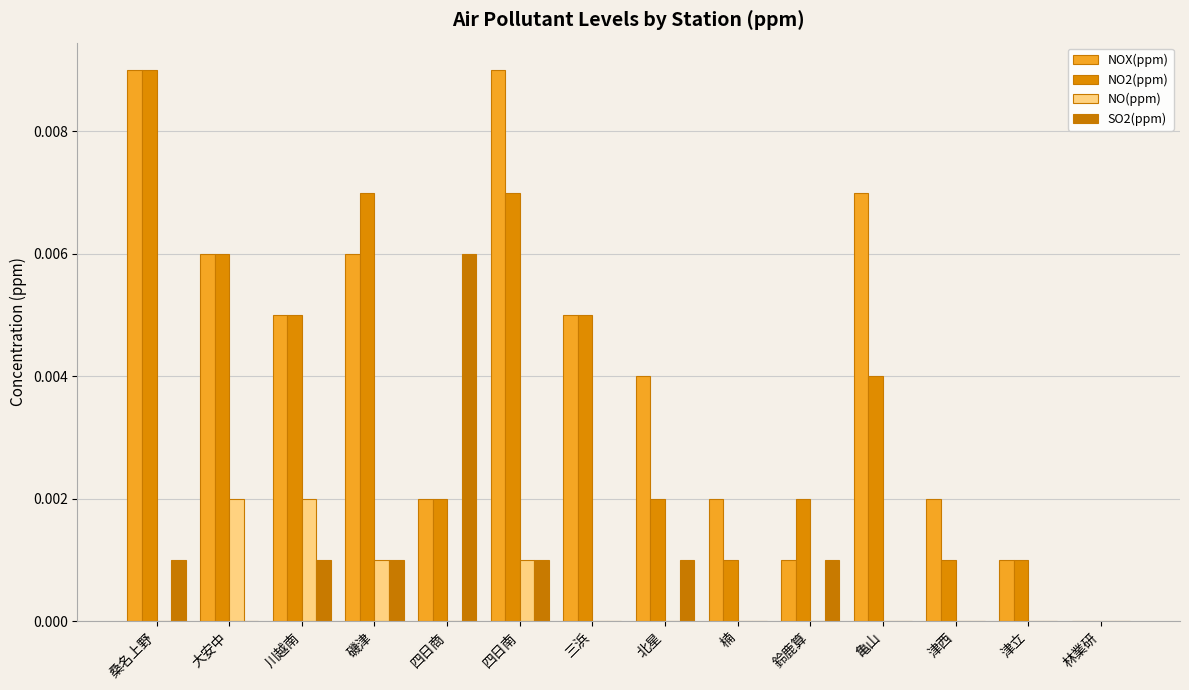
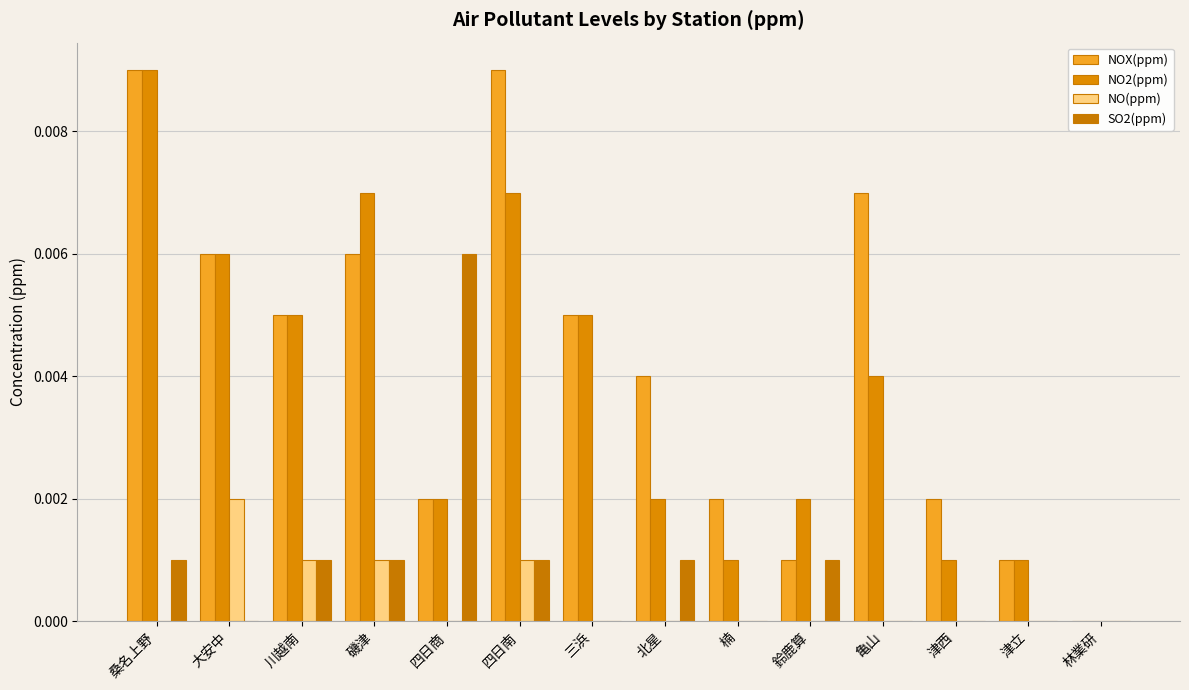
  {
    "NO(ppm)": {
      "桑名上野": 0.000,
      "大安中": 0.002,
-     "川越南": 0.002,
+     "川越南": 0.001,
      "磯津": 0.001,
      "四日商": 0.000,
      "四日南": 0.001,
      "三浜": 0.000,
      "北星": 0.000,
      "楠": 0.000,
      "鈴鹿算": 0.000,
      "亀山": 0.000,
      "津西": 0.000,
      "津立": 0.000,
      "林業研": 0.000
    }
  }
